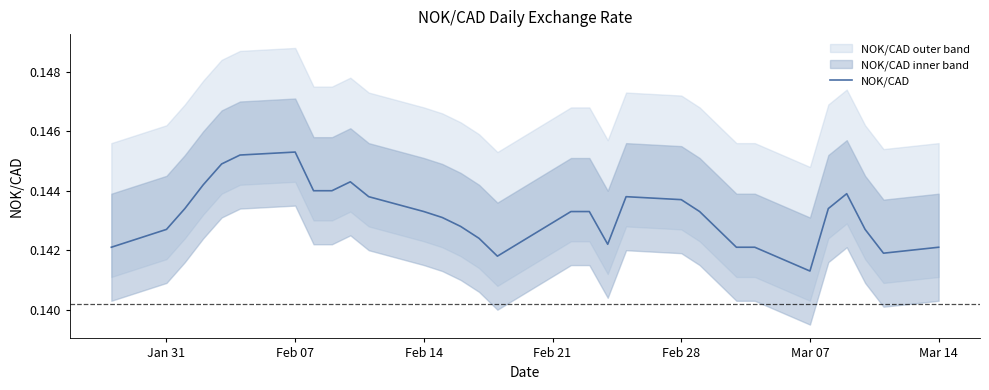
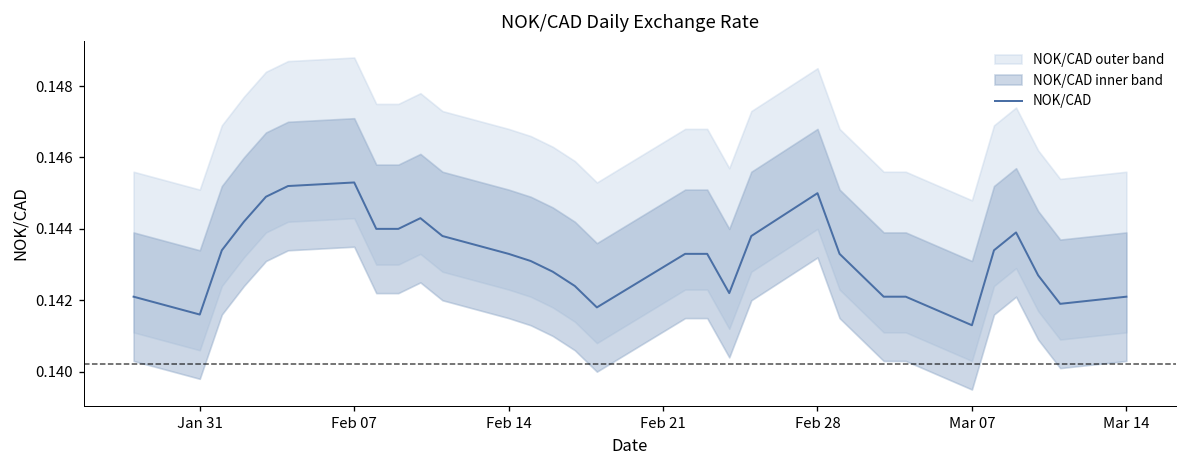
  {
    "NOK/CAD": {
-     "Jan 31": 0.1427,
+     "Jan 31": 0.1416,
      "Feb 07": 0.1453,
      "Feb 14": 0.1433,
-     "Feb 28": 0.1437,
+     "Feb 28": 0.1450,
      "Mar 07": 0.1413,
      "Mar 14": 0.1421
    }
  }
